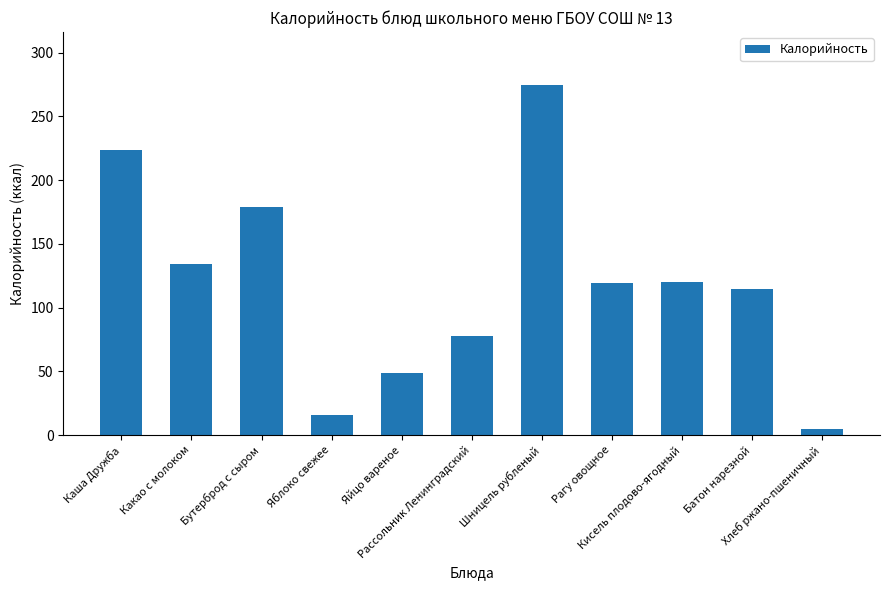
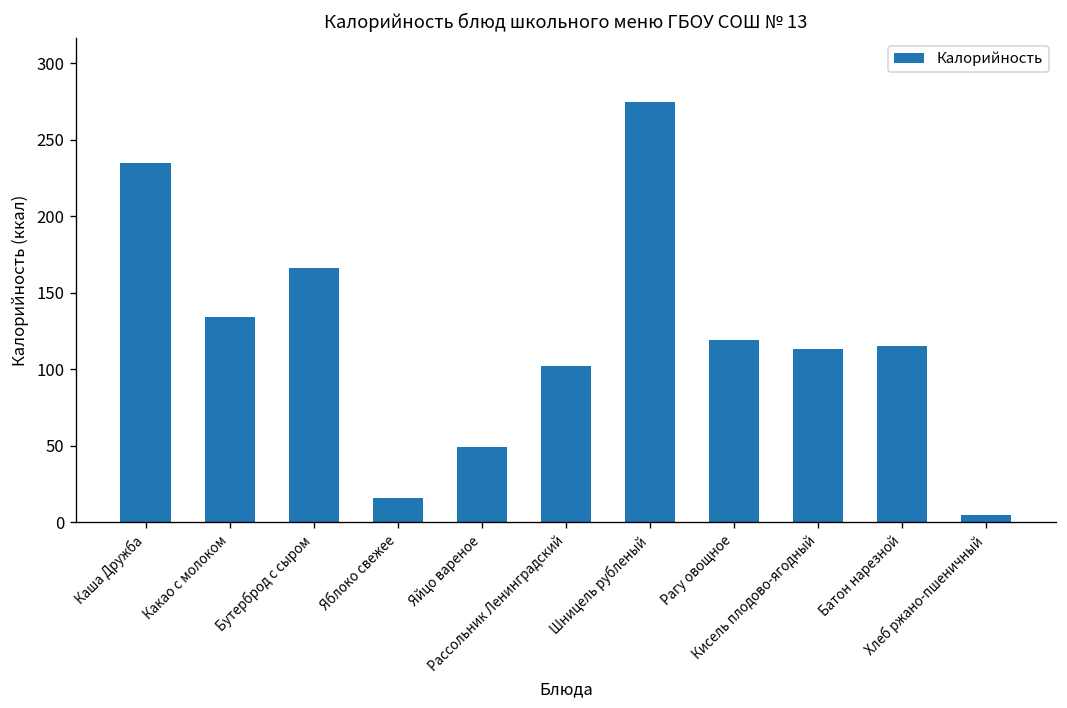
  {
-   "Каша Дружба": 224,
+   "Каша Дружба": 235,
    "Какао с молоком": 134,
-   "Бутерброд с сыром": 179,
+   "Бутерброд с сыром": 166,
    "Яблоко свежее": 16,
    "Яйцо вареное": 49,
-   "Рассольник Ленинградский": 78,
+   "Рассольник Ленинградский": 102,
    "Шницель рубленый": 275,
    "Рагу овощное": 119,
-   "Кисель плодово-ягодный": 120,
+   "Кисель плодово-ягодный": 113,
    "Батон нарезной": 115,
    "Хлеб ржано-пшеничный": 5
  }
